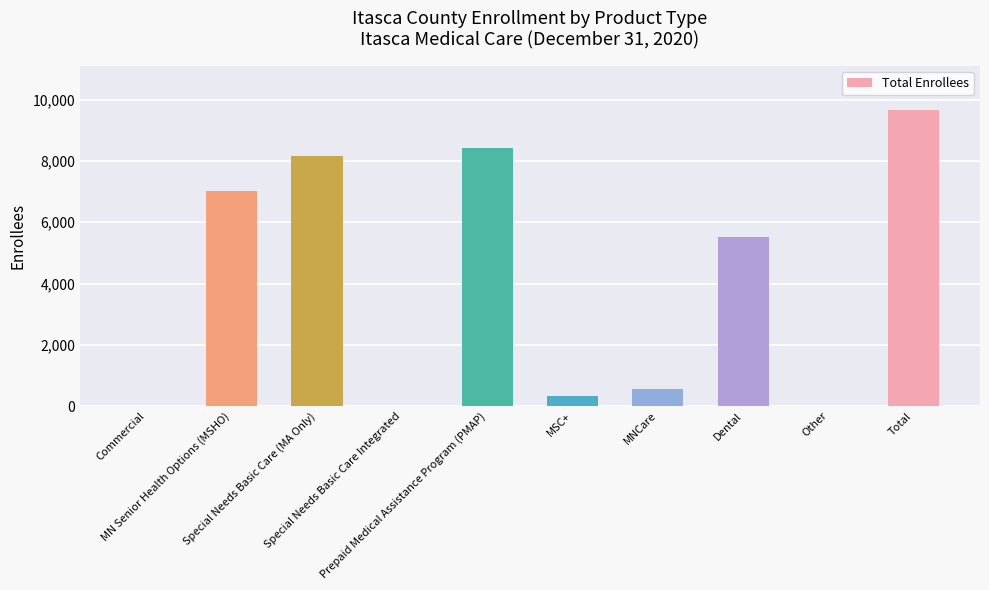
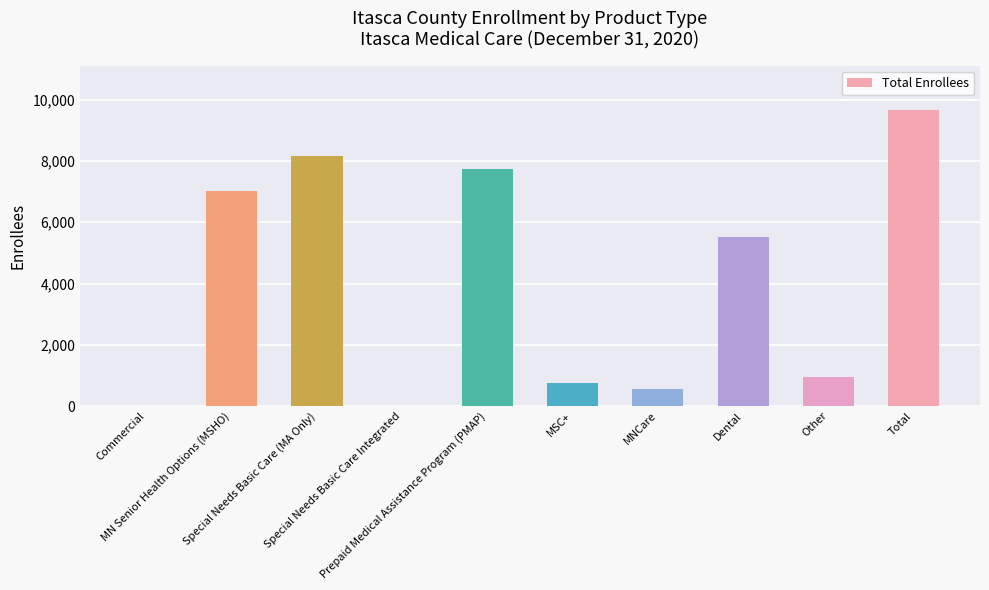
  {
    "Commercial": "0",
    "MN Senior Health Options (MSHO)": "7,000",
    "Special Needs Basic Care (MA Only)": "8,100",
    "Special Needs Basic Care Integrated": "0",
-   "Prepaid Medical Assistance Program (PMAP)": "8,400",
-   "MSC+": "300",
+   "Prepaid Medical Assistance Program (PMAP)": "7,700",
+   "MSC+": "800",
    "MNCare": "500",
    "Dental": "5,500",
-   "Other": "0",
+   "Other": "900",
    "Total": "9,700"
  }
